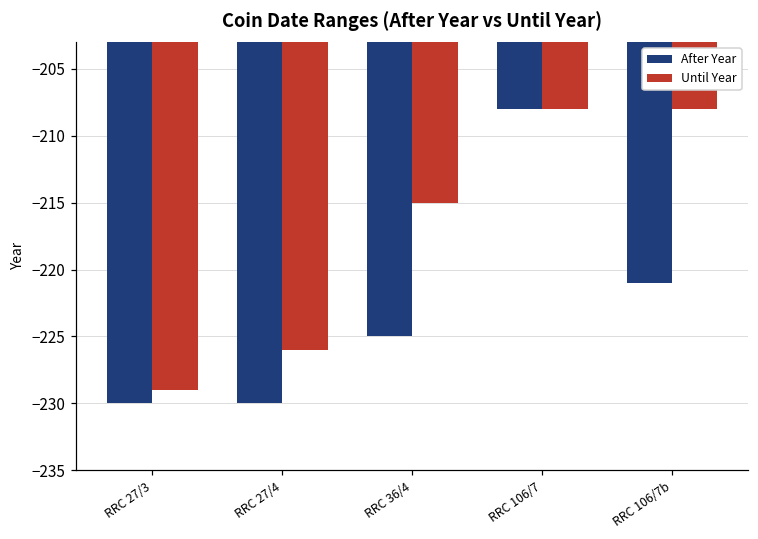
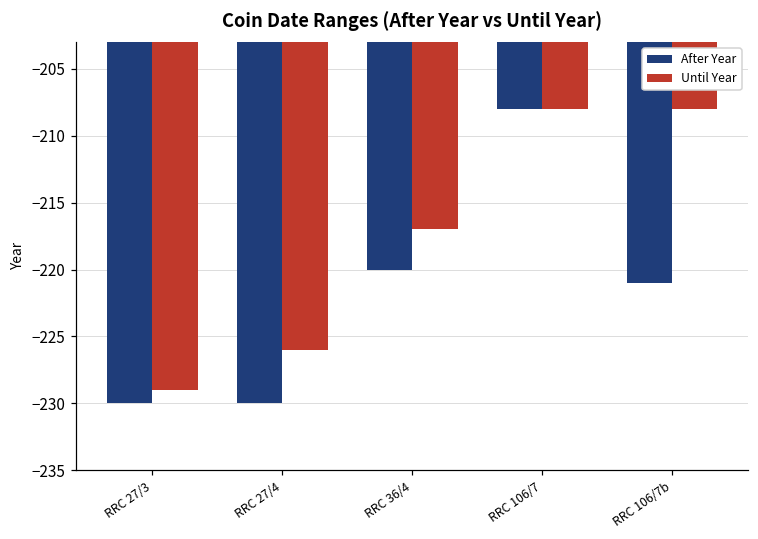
  {
    "After Year": {
      "RRC 27/3": -230,
      "RRC 27/4": -230,
-     "RRC 36/4": -225,
+     "RRC 36/4": -220,
      "RRC 106/7": -208,
      "RRC 106/7b": -221
    },
    "Until Year": {
      "RRC 27/3": -229,
      "RRC 27/4": -226,
-     "RRC 36/4": -215,
+     "RRC 36/4": -217,
      "RRC 106/7": -208,
      "RRC 106/7b": -208
    }
  }
